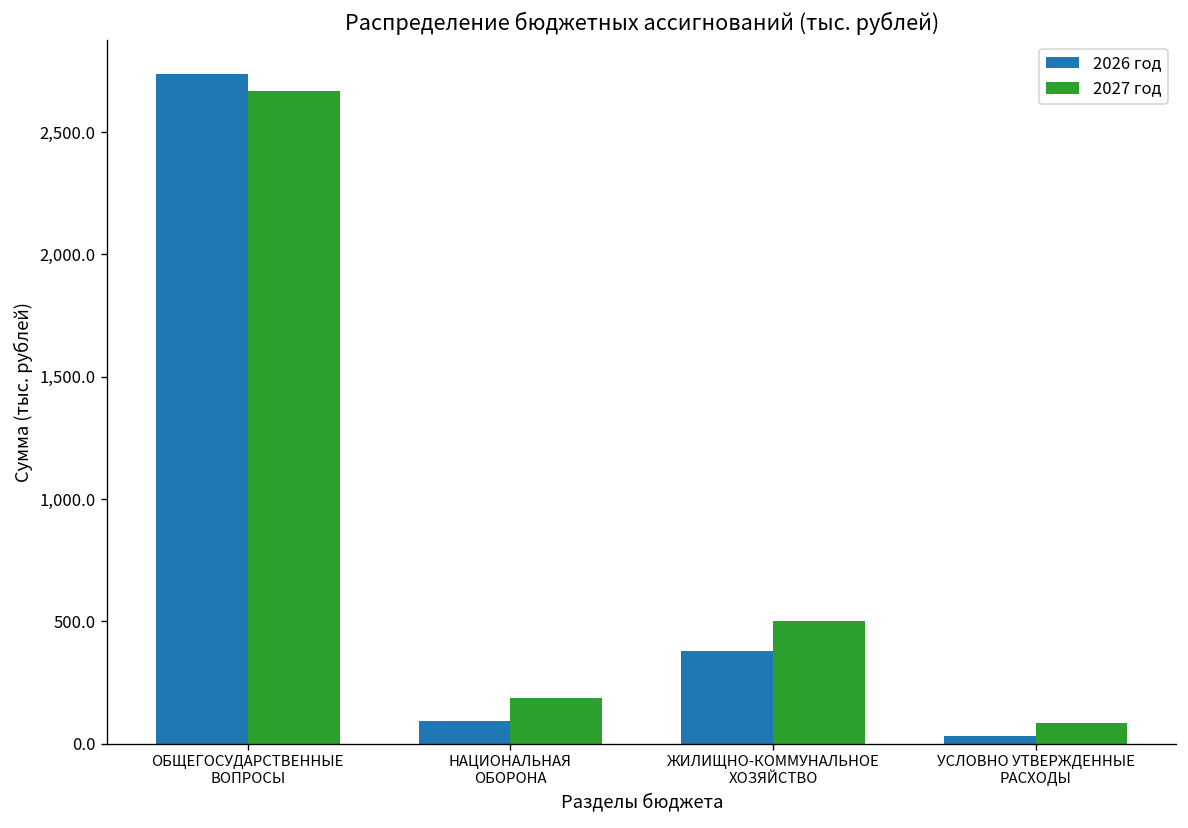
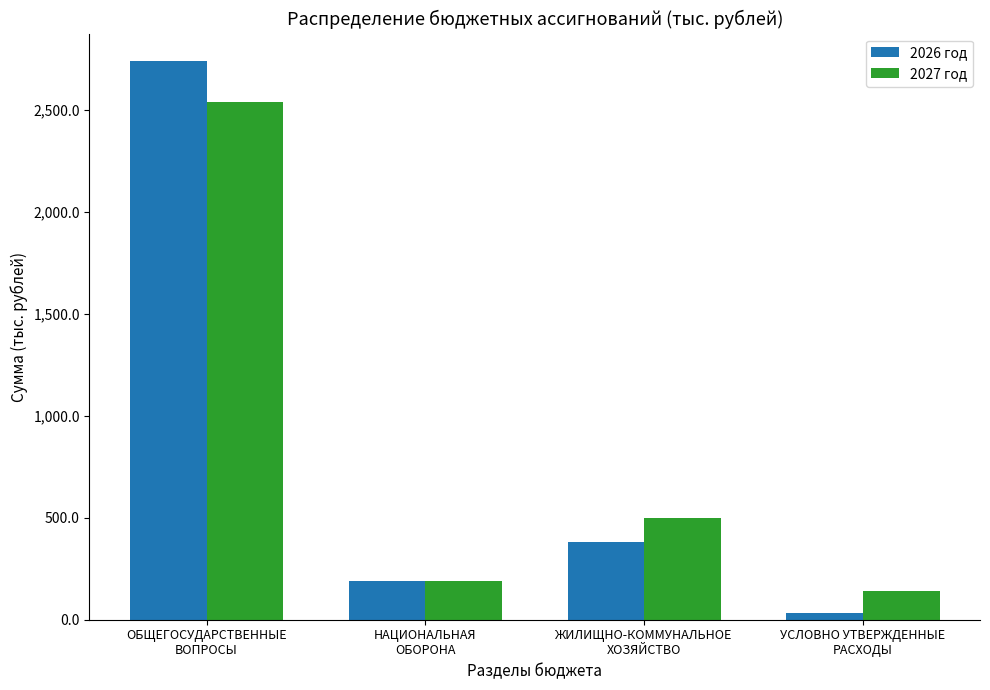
  {
    "2026 год": {
      "ОБЩЕГОСУДАРСТВЕННЫЕ ВОПРОСЫ": "2,740",
-     "НАЦИОНАЛЬНАЯ ОБОРОНА": "90",
+     "НАЦИОНАЛЬНАЯ ОБОРОНА": "190",
      "ЖИЛИЩНО-КОММУНАЛЬНОЕ ХОЗЯЙСТВО": "380",
      "УСЛОВНО УТВЕРЖДЕННЫЕ РАСХОДЫ": "30"
    },
    "2027 год": {
-     "ОБЩЕГОСУДАРСТВЕННЫЕ ВОПРОСЫ": "2,670",
+     "ОБЩЕГОСУДАРСТВЕННЫЕ ВОПРОСЫ": "2,540",
      "НАЦИОНАЛЬНАЯ ОБОРОНА": "190",
      "ЖИЛИЩНО-КОММУНАЛЬНОЕ ХОЗЯЙСТВО": "500",
-     "УСЛОВНО УТВЕРЖДЕННЫЕ РАСХОДЫ": "90"
+     "УСЛОВНО УТВЕРЖДЕННЫЕ РАСХОДЫ": "140"
    }
  }
